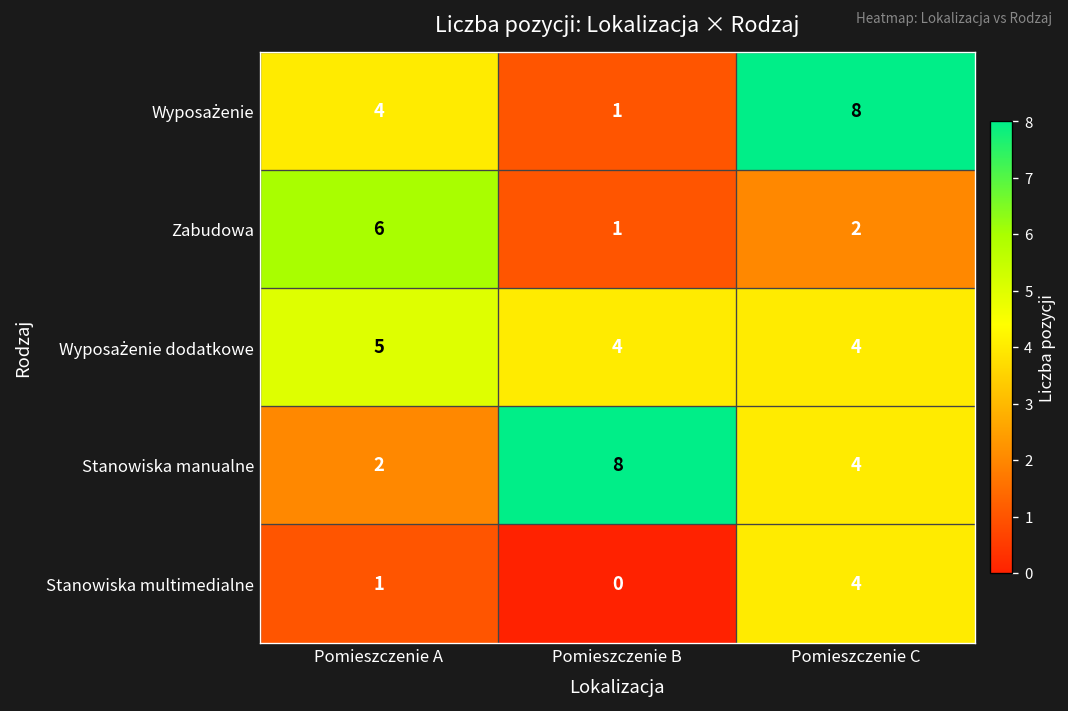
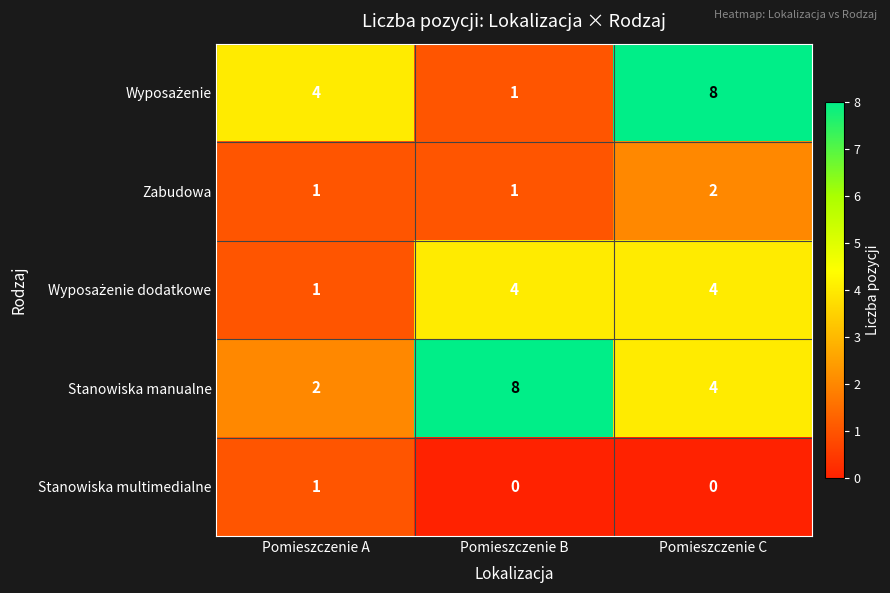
  {
    "Wyposażenie": {
      "Pomieszczenie A": 4,
      "Pomieszczenie B": 1,
      "Pomieszczenie C": 8
    },
    "Zabudowa": {
-     "Pomieszczenie A": 6,
+     "Pomieszczenie A": 1,
      "Pomieszczenie B": 1,
      "Pomieszczenie C": 2
    },
    "Wyposażenie dodatkowe": {
-     "Pomieszczenie A": 5,
+     "Pomieszczenie A": 1,
      "Pomieszczenie B": 4,
      "Pomieszczenie C": 4
    },
    "Stanowiska manualne": {
      "Pomieszczenie A": 2,
      "Pomieszczenie B": 8,
      "Pomieszczenie C": 4
    },
    "Stanowiska multimedialne": {
      "Pomieszczenie A": 1,
      "Pomieszczenie B": 0,
-     "Pomieszczenie C": 4
+     "Pomieszczenie C": 0
    }
  }
